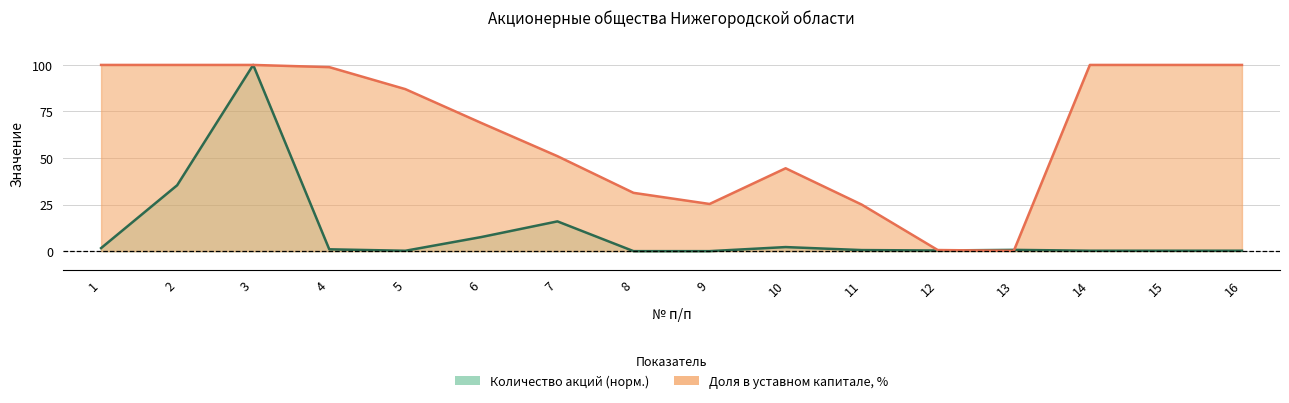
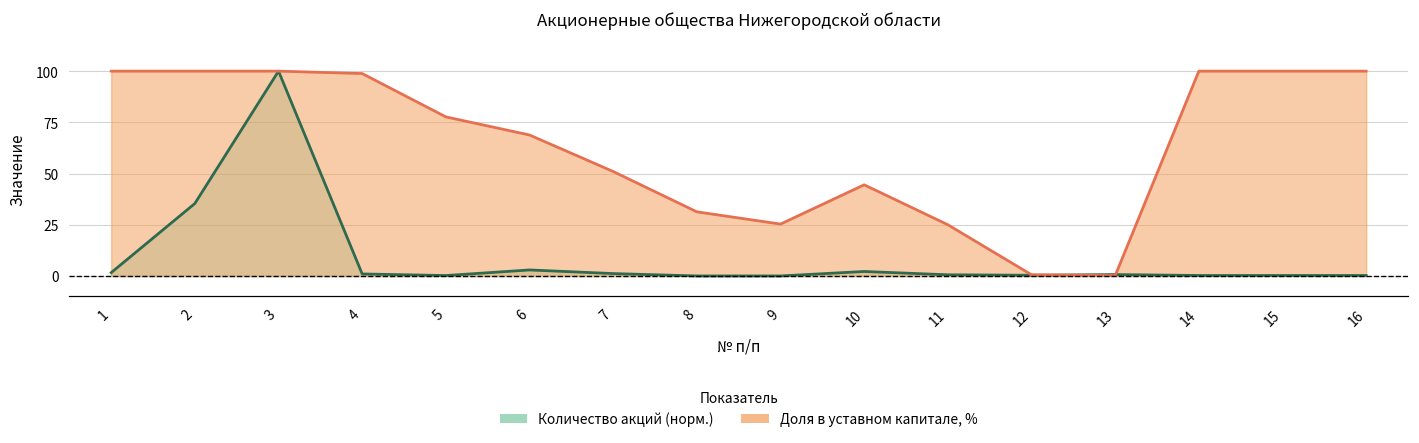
  {
    "Количество акций (норм.)": {
      "1": 2,
      "2": 35,
      "4": 1,
      "5": 0,
-     "6": 8,
-     "7": 16,
+     "6": 3,
+     "7": 1,
      "8": 0,
      "9": 0,
      "10": 2,
      "11": 1,
      "14": 0,
      "15": 0,
      "16": 0
    },
    "Доля в уставном капитале, %": {
      "1": 100,
      "2": 100,
      "4": 99,
-     "5": 87,
+     "5": 78,
      "6": 69,
      "7": 51,
      "8": 31,
      "9": 25,
      "10": 45,
      "11": 25,
      "14": 100,
      "15": 100,
      "16": 100
    }
  }
